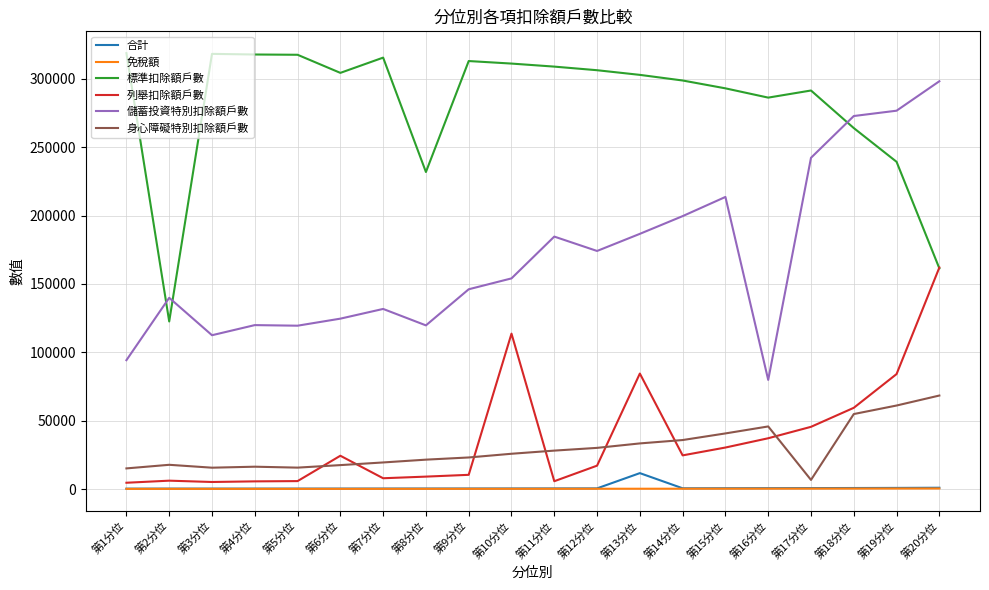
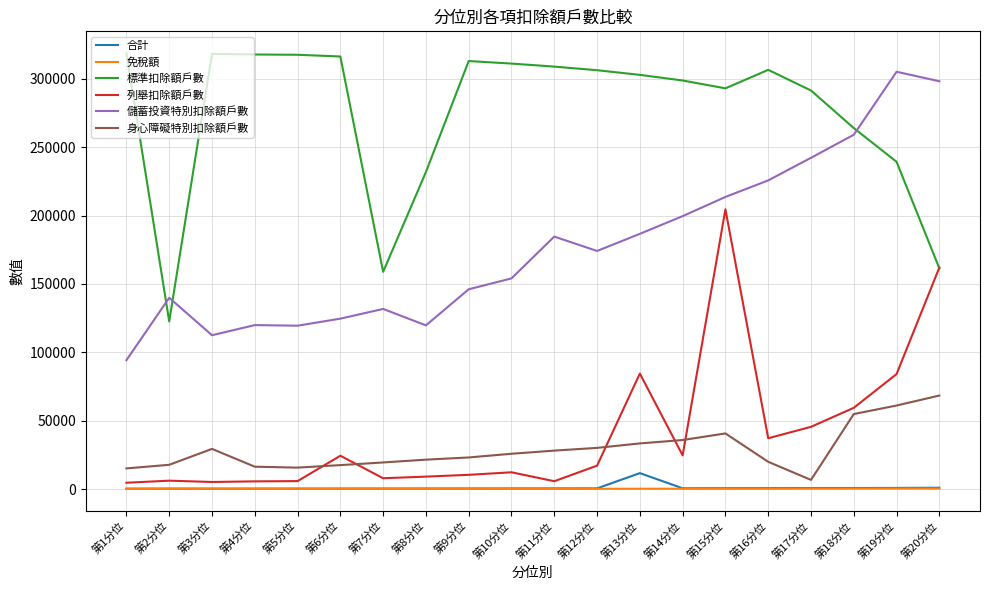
  {
    "合計": {
      "第13分位": 12000
    },
    "免稅額": {
      "第13分位": 0
    },
    "標準扣除額戶數": {
      "第2分位": 123000,
      "第4分位": 318000,
      "第5分位": 318000,
-     "第6分位": 304000,
-     "第7分位": 316000,
+     "第6分位": 316000,
+     "第7分位": 159000,
      "第8分位": 232000,
      "第9分位": 313000,
      "第10分位": 311000,
      "第11分位": 309000,
      "第12分位": 306000,
      "第13分位": 303000,
      "第14分位": 299000,
      "第15分位": 293000,
-     "第16分位": 286000,
+     "第16分位": 307000,
      "第17分位": 291000,
      "第18分位": 264000,
      "第19分位": 239000
    },
    "列舉扣除額戶數": {
      "第1分位": 5000,
      "第2分位": 6000,
      "第3分位": 5000,
      "第4分位": 6000,
      "第5分位": 6000,
      "第6分位": 24000,
      "第7分位": 8000,
      "第8分位": 9000,
      "第9分位": 10000,
-     "第10分位": 114000,
+     "第10分位": 12000,
      "第11分位": 6000,
      "第12分位": 17000,
      "第13分位": 84000,
      "第14分位": 25000,
-     "第15分位": 30000,
+     "第15分位": 205000,
      "第16分位": 37000,
      "第17分位": 46000,
      "第18分位": 59000,
      "第19分位": 84000
    },
    "儲蓄投資特別扣除額戶數": {
      "第1分位": 94000,
      "第2分位": 140000,
      "第3分位": 113000,
      "第4分位": 120000,
      "第5分位": 119000,
      "第6分位": 125000,
      "第7分位": 132000,
      "第8分位": 120000,
      "第9分位": 146000,
      "第10分位": 154000,
      "第11分位": 185000,
      "第12分位": 174000,
      "第13分位": 187000,
      "第14分位": 200000,
      "第15分位": 214000,
-     "第16分位": 80000,
+     "第16分位": 226000,
      "第17分位": 242000,
-     "第18分位": 273000,
-     "第19分位": 277000,
+     "第18分位": 259000,
+     "第19分位": 305000,
      "第20分位": 298000
    },
    "身心障礙特別扣除額戶數": {
      "第1分位": 15000,
      "第2分位": 18000,
-     "第3分位": 16000,
+     "第3分位": 29000,
      "第4分位": 16000,
      "第5分位": 16000,
      "第6分位": 18000,
      "第7分位": 19000,
      "第8分位": 22000,
      "第9分位": 23000,
      "第10分位": 26000,
      "第11分位": 28000,
      "第12分位": 30000,
      "第13分位": 33000,
      "第14分位": 36000,
      "第15分位": 41000,
-     "第16分位": 46000,
+     "第16分位": 20000,
      "第17分位": 7000,
      "第18分位": 55000,
      "第19分位": 61000,
      "第20分位": 68000
    }
  }
